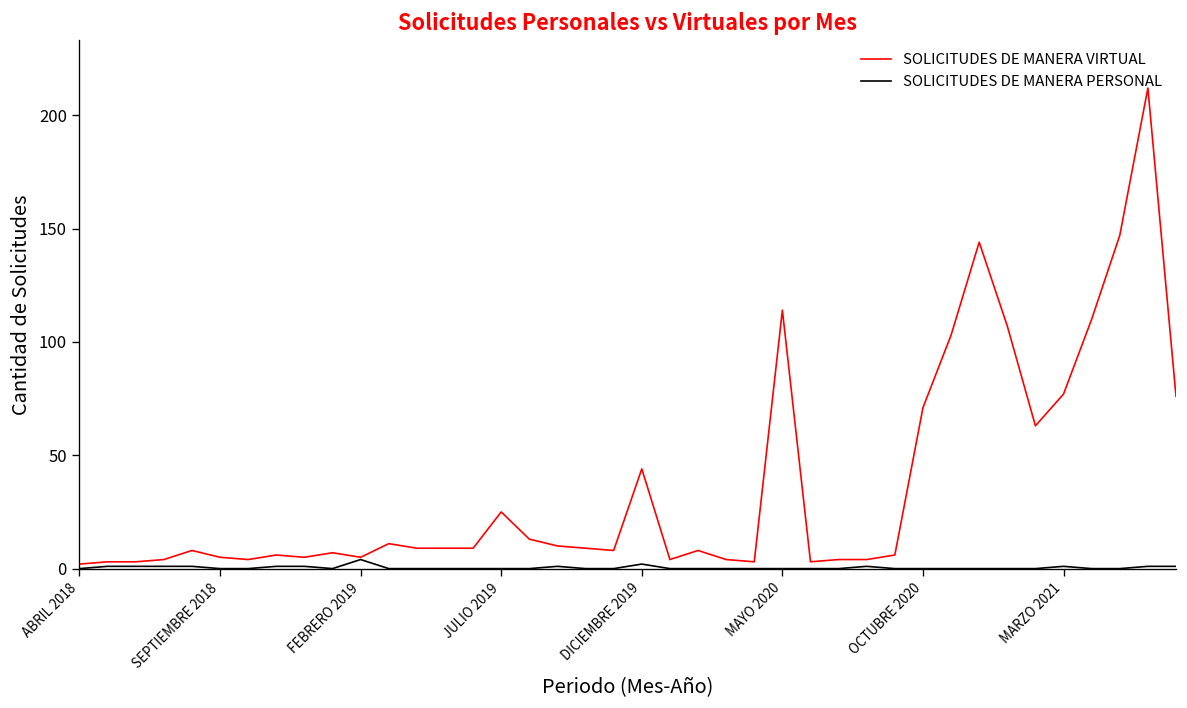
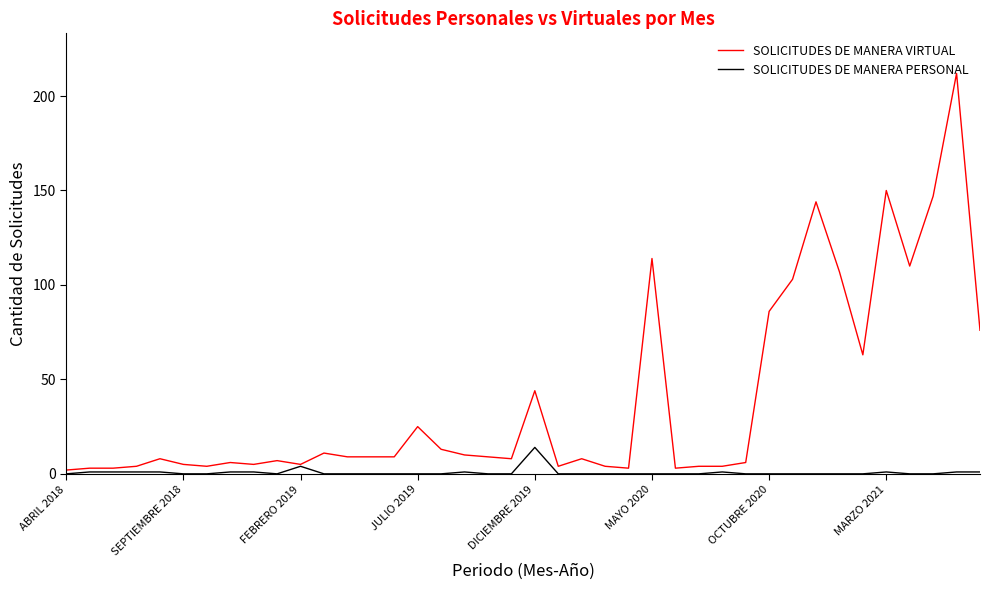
  {
    "SOLICITUDES DE MANERA VIRTUAL": {
      "ABRIL 2018": 2,
      "SEPTIEMBRE 2018": 5,
      "JULIO 2019": 25,
      "DICIEMBRE 2019": 44,
      "MAYO 2020": 114,
-     "OCTUBRE 2020": 71,
-     "MARZO 2021": 77
+     "OCTUBRE 2020": 86,
+     "MARZO 2021": 150
    },
    "SOLICITUDES DE MANERA PERSONAL": {
      "ABRIL 2018": 0,
      "SEPTIEMBRE 2018": 0,
      "JULIO 2019": 0,
-     "DICIEMBRE 2019": 2,
+     "DICIEMBRE 2019": 14,
      "MAYO 2020": 0,
      "OCTUBRE 2020": 0,
      "MARZO 2021": 1
    }
  }
